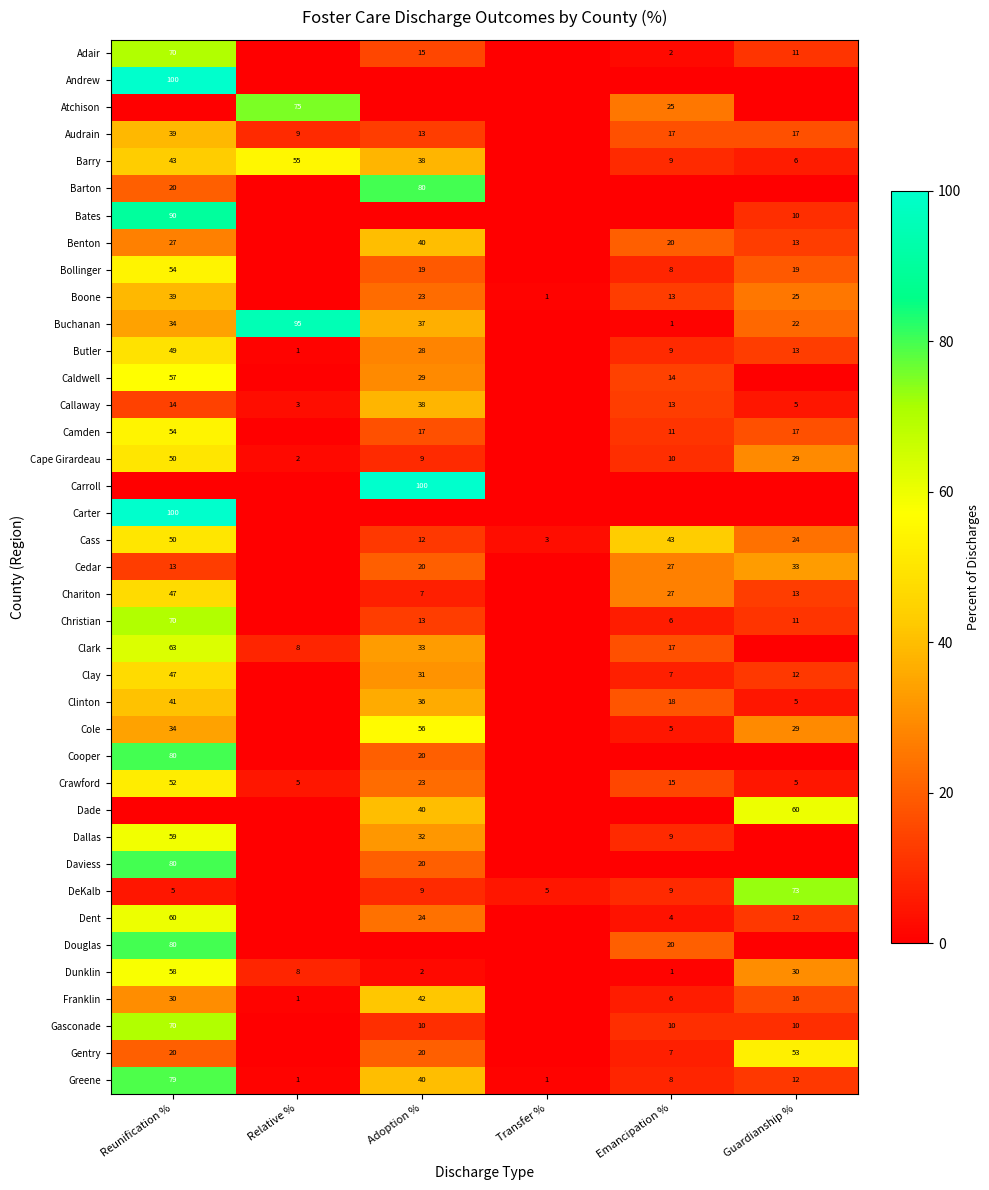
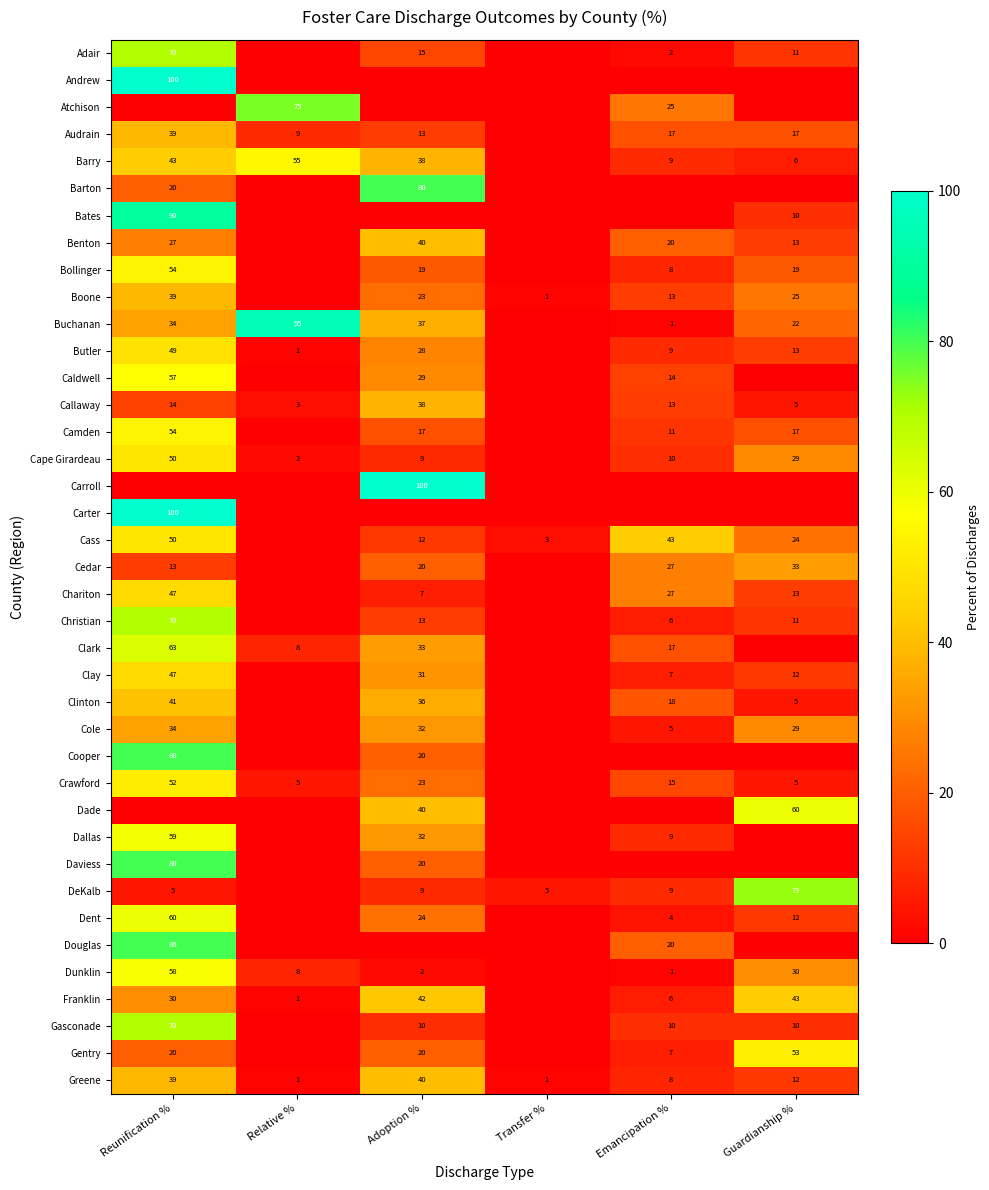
  {
    "Adair": {
      "Reunification %": 70,
      "Adoption %": 15,
      "Emancipation %": 2,
      "Guardianship %": 11
    },
    "Andrew": {
      "Reunification %": 100
    },
    "Atchison": {
      "Relative %": 75,
      "Emancipation %": 25
    },
    "Audrain": {
      "Reunification %": 39,
      "Relative %": 9,
      "Adoption %": 13,
      "Emancipation %": 17,
      "Guardianship %": 17
    },
    "Barry": {
      "Reunification %": 43,
      "Relative %": 55,
      "Adoption %": 38,
      "Emancipation %": 9,
      "Guardianship %": 6
    },
    "Barton": {
      "Reunification %": 20,
      "Adoption %": 80
    },
    "Bates": {
      "Reunification %": 90,
      "Guardianship %": 10
    },
    "Benton": {
      "Reunification %": 27,
      "Adoption %": 40,
      "Emancipation %": 20,
      "Guardianship %": 13
    },
    "Bollinger": {
      "Reunification %": 54,
      "Adoption %": 19,
      "Emancipation %": 8,
      "Guardianship %": 19
    },
    "Boone": {
      "Reunification %": 39,
      "Adoption %": 23,
      "Transfer %": 1,
      "Emancipation %": 13,
      "Guardianship %": 25
    },
    "Buchanan": {
      "Reunification %": 34,
      "Relative %": 95,
      "Adoption %": 37,
      "Emancipation %": 1,
      "Guardianship %": 22
    },
    "Butler": {
      "Reunification %": 49,
      "Relative %": 1,
      "Adoption %": 28,
      "Emancipation %": 9,
      "Guardianship %": 13
    },
    "Caldwell": {
      "Reunification %": 57,
      "Adoption %": 29,
      "Emancipation %": 14
    },
    "Callaway": {
      "Reunification %": 14,
      "Relative %": 3,
      "Adoption %": 38,
      "Emancipation %": 13,
      "Guardianship %": 5
    },
    "Camden": {
      "Reunification %": 54,
      "Adoption %": 17,
      "Emancipation %": 11,
      "Guardianship %": 17
    },
    "Cape Girardeau": {
      "Reunification %": 50,
      "Relative %": 2,
      "Adoption %": 9,
      "Emancipation %": 10,
      "Guardianship %": 29
    },
    "Carroll": {
      "Adoption %": 100
    },
    "Carter": {
      "Reunification %": 100
    },
    "Cass": {
      "Reunification %": 50,
      "Adoption %": 12,
      "Transfer %": 3,
      "Emancipation %": 43,
      "Guardianship %": 24
    },
    "Cedar": {
      "Reunification %": 13,
      "Adoption %": 20,
      "Emancipation %": 27,
      "Guardianship %": 33
    },
    "Chariton": {
      "Reunification %": 47,
      "Adoption %": 7,
      "Emancipation %": 27,
      "Guardianship %": 13
    },
    "Christian": {
      "Reunification %": 70,
      "Adoption %": 13,
      "Emancipation %": 6,
      "Guardianship %": 11
    },
    "Clark": {
      "Reunification %": 63,
      "Relative %": 8,
      "Adoption %": 33,
      "Emancipation %": 17
    },
    "Clay": {
      "Reunification %": 47,
      "Adoption %": 31,
      "Emancipation %": 7,
      "Guardianship %": 12
    },
    "Clinton": {
      "Reunification %": 41,
      "Adoption %": 36,
      "Emancipation %": 18,
      "Guardianship %": 5
    },
    "Cole": {
      "Reunification %": 34,
-     "Adoption %": 56,
+     "Adoption %": 32,
      "Emancipation %": 5,
      "Guardianship %": 29
    },
    "Cooper": {
      "Reunification %": 80,
      "Adoption %": 20
    },
    "Crawford": {
      "Reunification %": 52,
      "Relative %": 5,
      "Adoption %": 23,
      "Emancipation %": 15,
      "Guardianship %": 5
    },
    "Dade": {
      "Adoption %": 40,
      "Guardianship %": 60
    },
    "Dallas": {
      "Reunification %": 59,
      "Adoption %": 32,
      "Emancipation %": 9
    },
    "Daviess": {
      "Reunification %": 80,
      "Adoption %": 20
    },
    "DeKalb": {
      "Reunification %": 5,
      "Adoption %": 9,
      "Transfer %": 5,
      "Emancipation %": 9,
      "Guardianship %": 73
    },
    "Dent": {
      "Reunification %": 60,
      "Adoption %": 24,
      "Emancipation %": 4,
      "Guardianship %": 12
    },
    "Douglas": {
      "Reunification %": 80,
      "Emancipation %": 20
    },
    "Dunklin": {
      "Reunification %": 58,
      "Relative %": 8,
      "Adoption %": 2,
      "Emancipation %": 1,
      "Guardianship %": 30
    },
    "Franklin": {
      "Reunification %": 30,
      "Relative %": 1,
      "Adoption %": 42,
      "Emancipation %": 6,
-     "Guardianship %": 16
+     "Guardianship %": 43
    },
    "Gasconade": {
      "Reunification %": 70,
      "Adoption %": 10,
      "Emancipation %": 10,
      "Guardianship %": 10
    },
    "Gentry": {
      "Reunification %": 20,
      "Adoption %": 20,
      "Emancipation %": 7,
      "Guardianship %": 53
    },
    "Greene": {
-     "Reunification %": 79,
+     "Reunification %": 39,
      "Relative %": 1,
      "Adoption %": 40,
      "Transfer %": 1,
      "Emancipation %": 8,
      "Guardianship %": 12
    }
  }
